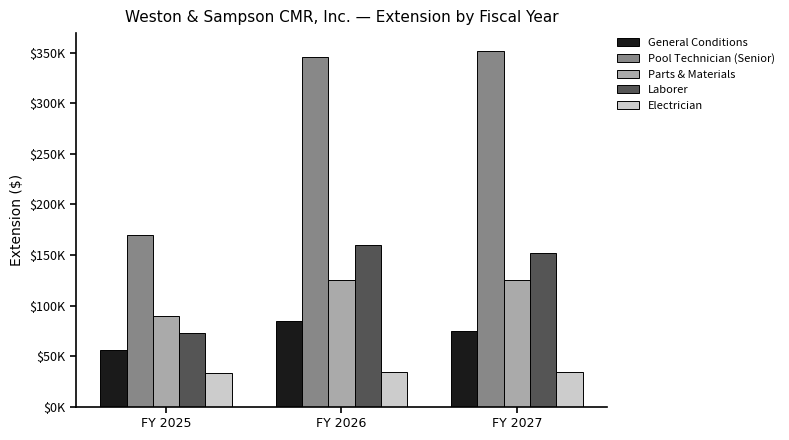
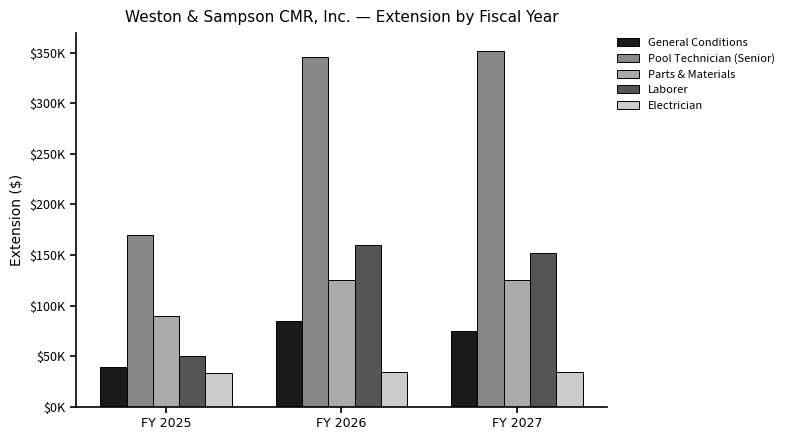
  {
    "General Conditions": {
-     "FY 2025": "$56000",
+     "FY 2025": "$39000",
      "FY 2026": "$85000",
      "FY 2027": "$75000"
    },
    "Laborer": {
-     "FY 2025": "$73000",
+     "FY 2025": "$50000",
      "FY 2026": "$160000",
      "FY 2027": "$152000"
    }
  }
